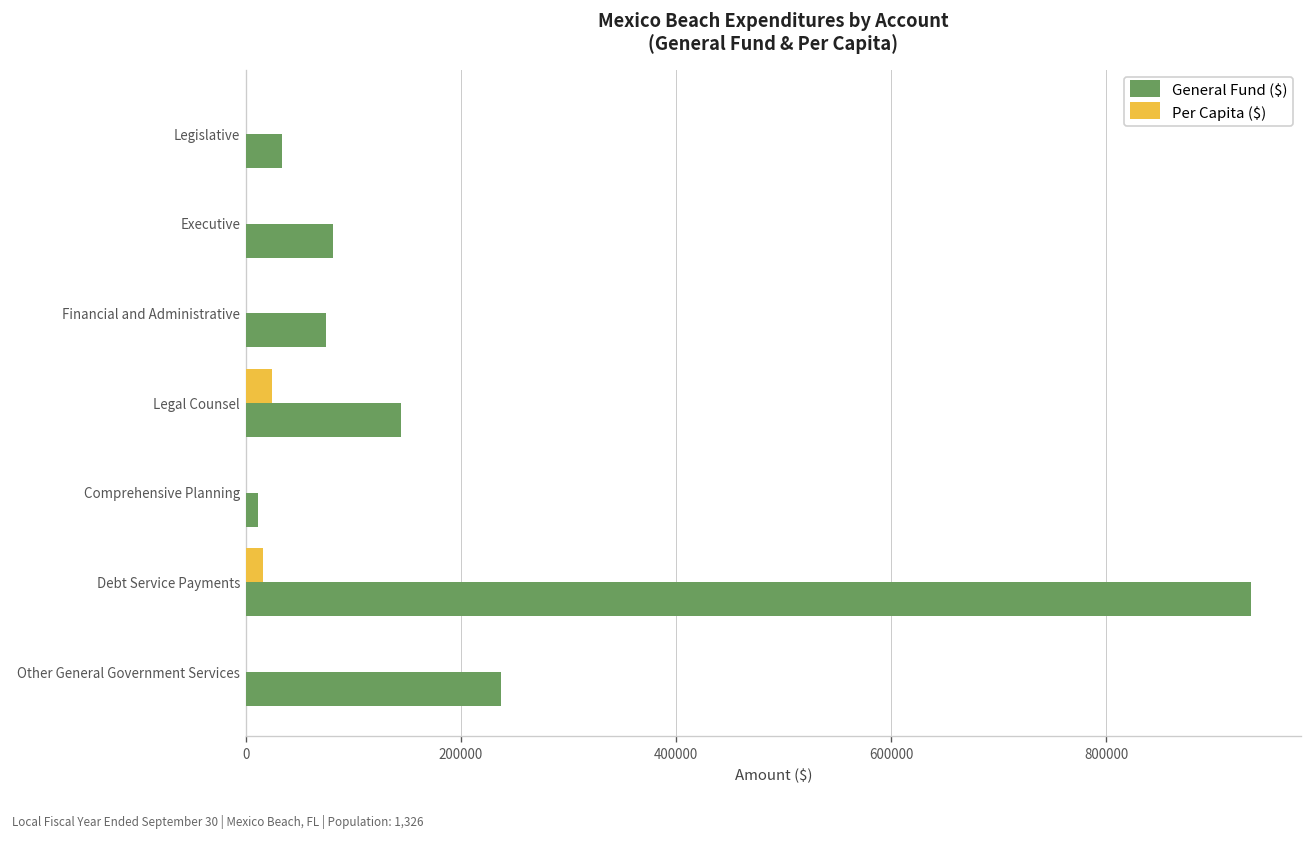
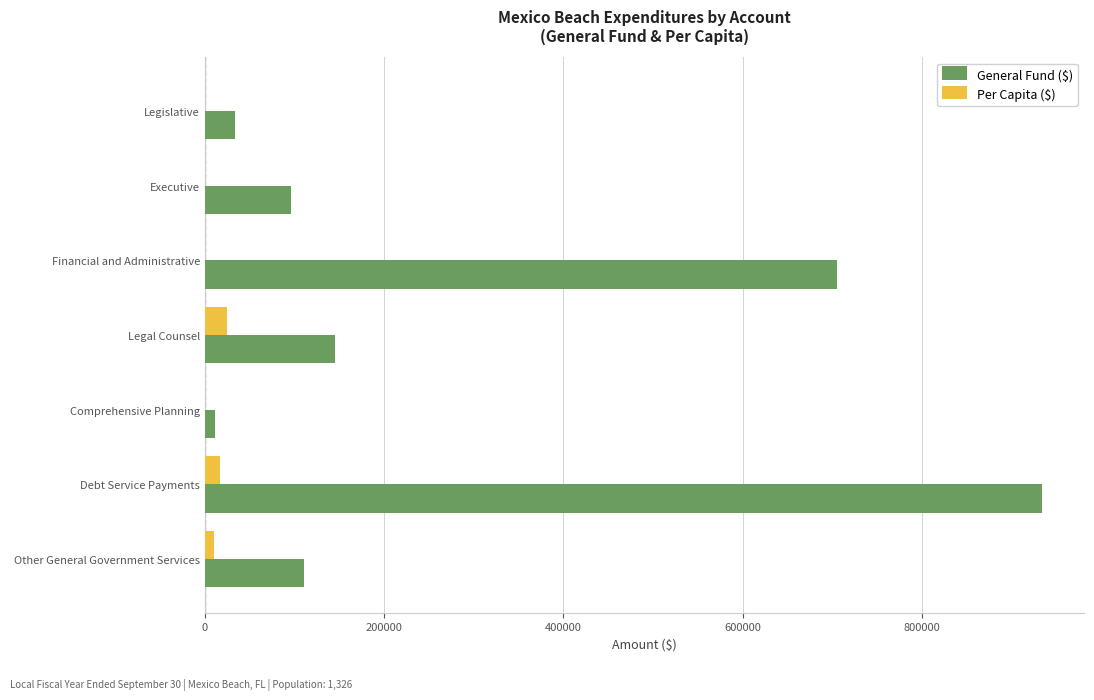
  {
    "General Fund ($)": {
      "Legislative": 30000,
-     "Executive": 80000,
-     "Financial and Administrative": 80000,
+     "Executive": 100000,
+     "Financial and Administrative": 710000,
      "Legal Counsel": 140000,
      "Comprehensive Planning": 10000,
      "Debt Service Payments": 930000,
-     "Other General Government Services": 240000
+     "Other General Government Services": 110000
    },
    "Per Capita ($)": {
      "Legal Counsel": 20000,
      "Debt Service Payments": 20000,
-     "Other General Government Services": 0
+     "Other General Government Services": 10000
    }
  }
